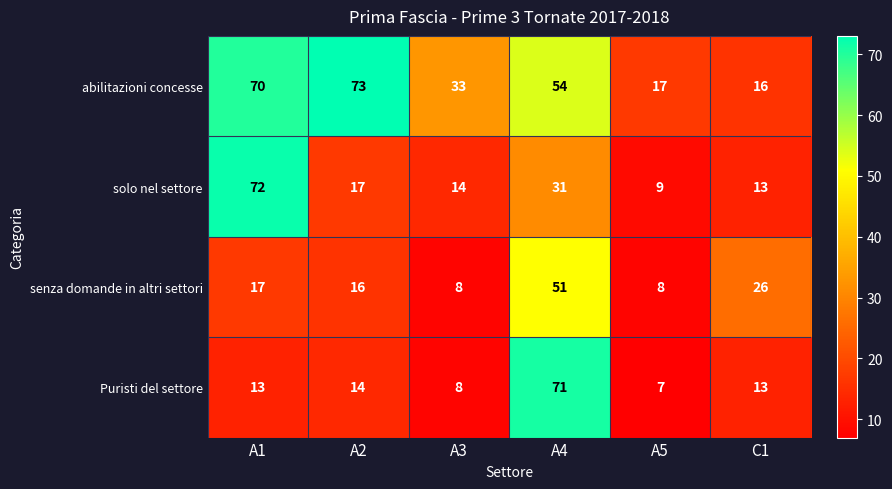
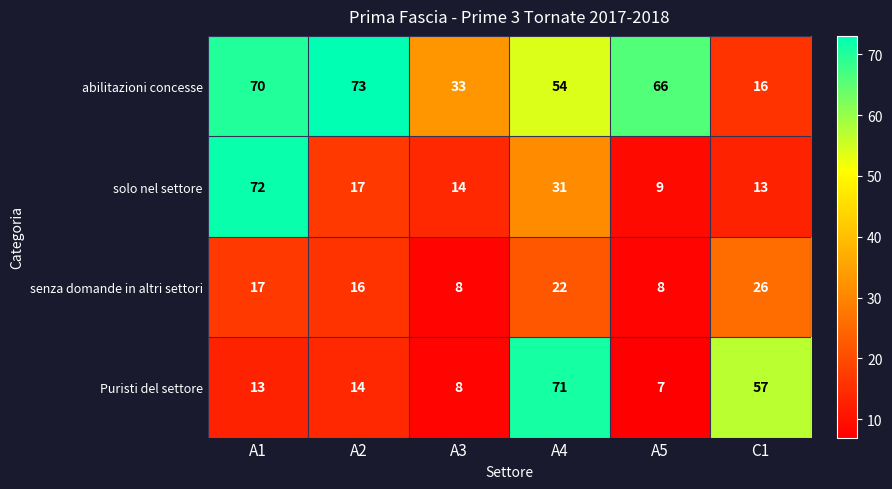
  {
    "abilitazioni concesse": {
      "A1": 70,
      "A2": 73,
      "A3": 33,
      "A4": 54,
-     "A5": 17,
+     "A5": 66,
      "C1": 16
    },
    "solo nel settore": {
      "A1": 72,
      "A2": 17,
      "A3": 14,
      "A4": 31,
      "A5": 9,
      "C1": 13
    },
    "senza domande in altri settori": {
      "A1": 17,
      "A2": 16,
      "A3": 8,
-     "A4": 51,
+     "A4": 22,
      "A5": 8,
      "C1": 26
    },
    "Puristi del settore": {
      "A1": 13,
      "A2": 14,
      "A3": 8,
      "A4": 71,
      "A5": 7,
-     "C1": 13
+     "C1": 57
    }
  }
